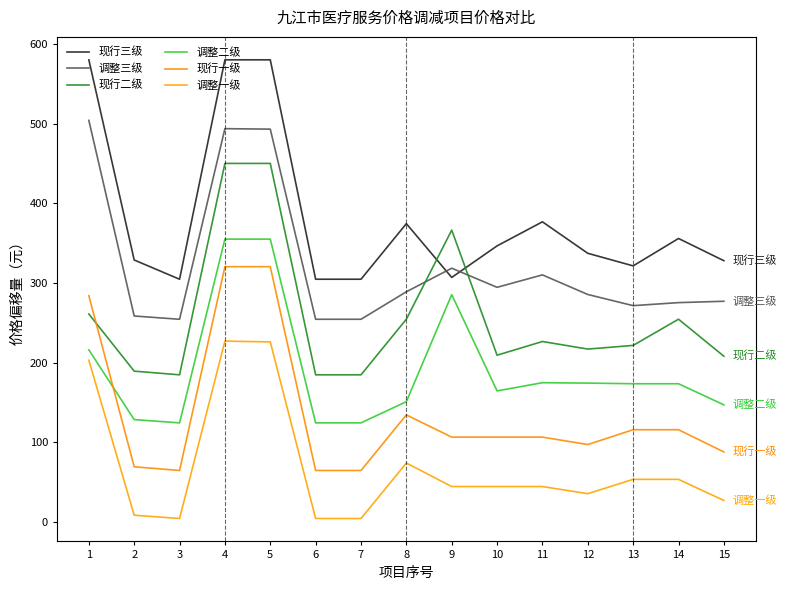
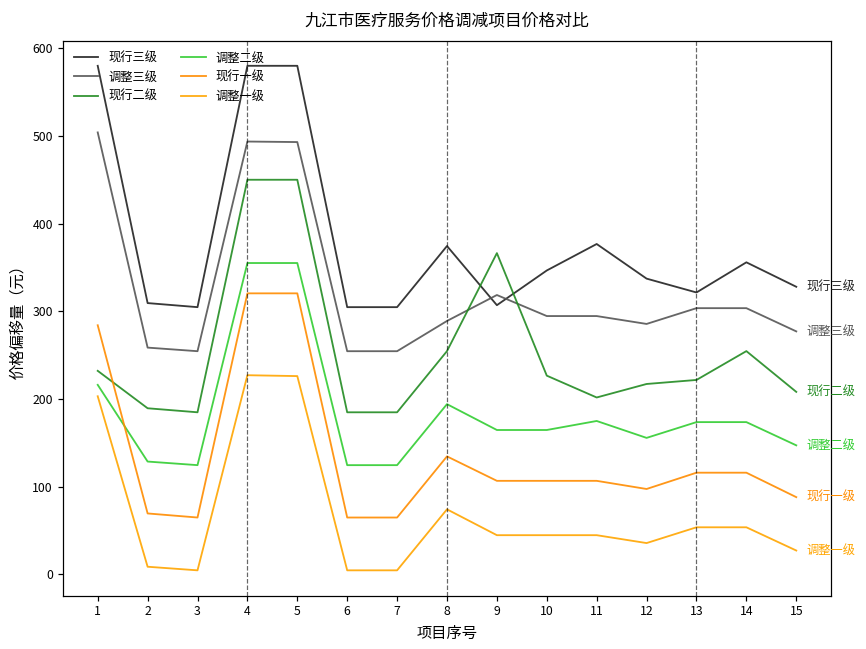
  {
    "现行三级": {
      "1": 580,
-     "2": 330,
+     "2": 310,
      "3": 300,
      "4": 580,
      "5": 580,
      "6": 300,
      "7": 300,
      "8": 370,
      "9": 310,
      "10": 350,
      "11": 380,
      "12": 340,
      "13": 320,
      "14": 360,
      "15": 330
    },
    "调整三级": {
      "1": 500,
      "2": 260,
      "3": 250,
      "4": 490,
      "5": 490,
      "6": 250,
      "7": 250,
      "8": 290,
      "9": 320,
      "10": 290,
-     "11": 310,
+     "11": 290,
      "12": 290,
-     "13": 270,
-     "14": 280,
+     "13": 300,
+     "14": 300,
      "15": 280
    },
    "现行二级": {
-     "1": 260,
+     "1": 230,
      "2": 190,
      "3": 180,
      "4": 450,
      "5": 450,
      "6": 180,
      "7": 180,
      "8": 250,
      "9": 370,
-     "10": 210,
-     "11": 230,
+     "10": 230,
+     "11": 200,
      "12": 220,
      "13": 220,
      "14": 250,
      "15": 210
    },
    "调整二级": {
      "1": 220,
      "2": 130,
      "3": 120,
      "4": 360,
      "5": 360,
      "6": 120,
      "7": 120,
-     "8": 150,
-     "9": 290,
+     "8": 190,
+     "9": 160,
      "10": 160,
      "11": 170,
-     "12": 170,
+     "12": 160,
      "13": 170,
      "14": 170,
      "15": 150
    }
  }
